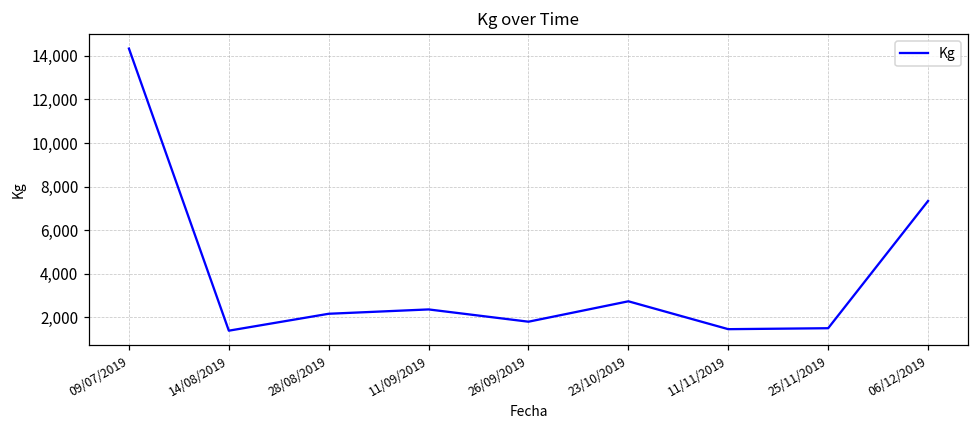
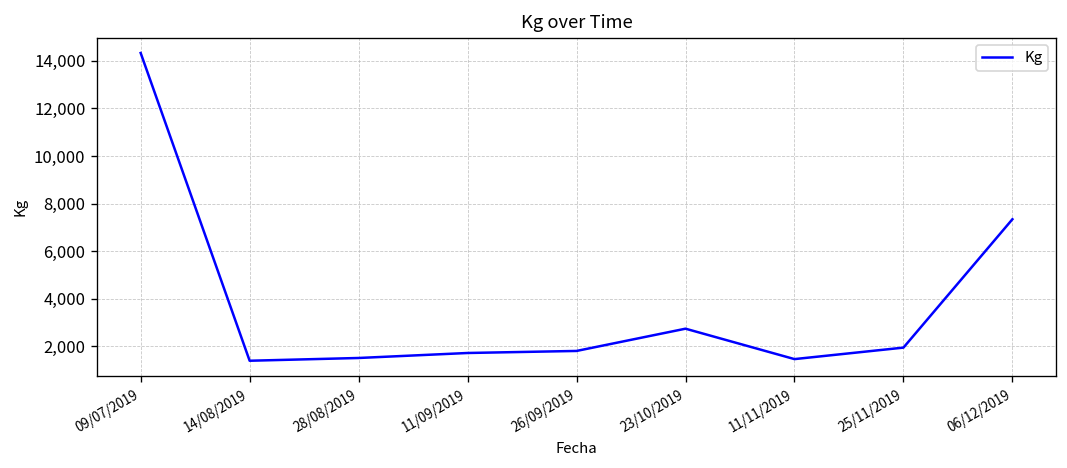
  {
    "09/07/2019": "14,300",
    "14/08/2019": "1,400",
-   "28/08/2019": "2,200",
-   "11/09/2019": "2,400",
+   "28/08/2019": "1,500",
+   "11/09/2019": "1,700",
    "26/09/2019": "1,800",
    "23/10/2019": "2,700",
    "11/11/2019": "1,500",
-   "25/11/2019": "1,500",
+   "25/11/2019": "1,900",
    "06/12/2019": "7,300"
  }
